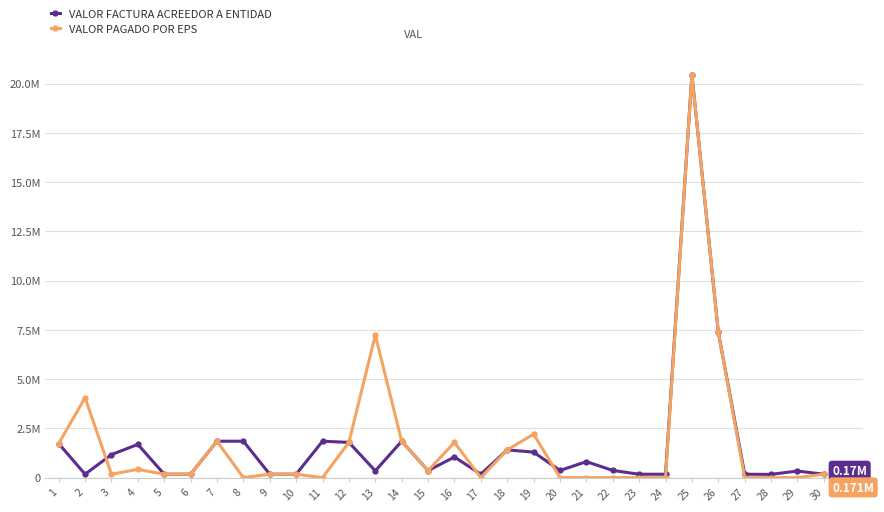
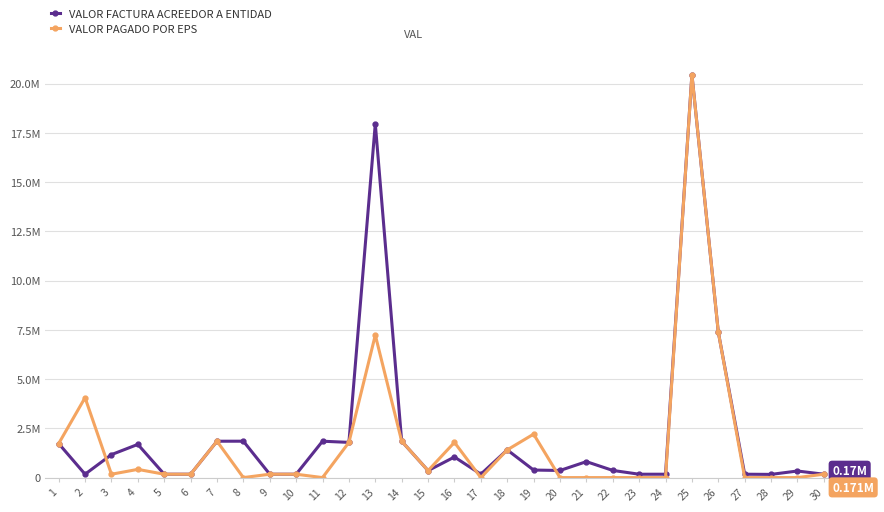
  {
    "VALOR FACTURA ACREEDOR A ENTIDAD": {
      "2": 200000,
      "3": 1200000,
      "4": 1700000,
      "8": 1800000,
      "11": 1800000,
-     "13": 300000,
+     "13": 18000000,
      "16": 1000000,
      "17": 200000,
-     "19": 1300000,
+     "19": 400000,
      "20": 400000,
      "21": 800000,
      "22": 400000,
      "23": 200000,
      "24": 200000,
      "27": 200000,
      "28": 200000,
      "29": 300000
    },
    "VALOR PAGADO POR EPS": {
      "2": 4100000,
      "3": 200000,
      "4": 400000,
      "8": 0,
      "11": 0,
      "13": 7200000,
      "16": 1800000,
      "17": 0,
      "19": 2200000,
      "20": 0,
      "21": 0,
      "22": 0,
      "23": 0,
      "24": 0,
      "27": 0,
      "28": 0,
      "29": 0
    }
  }
